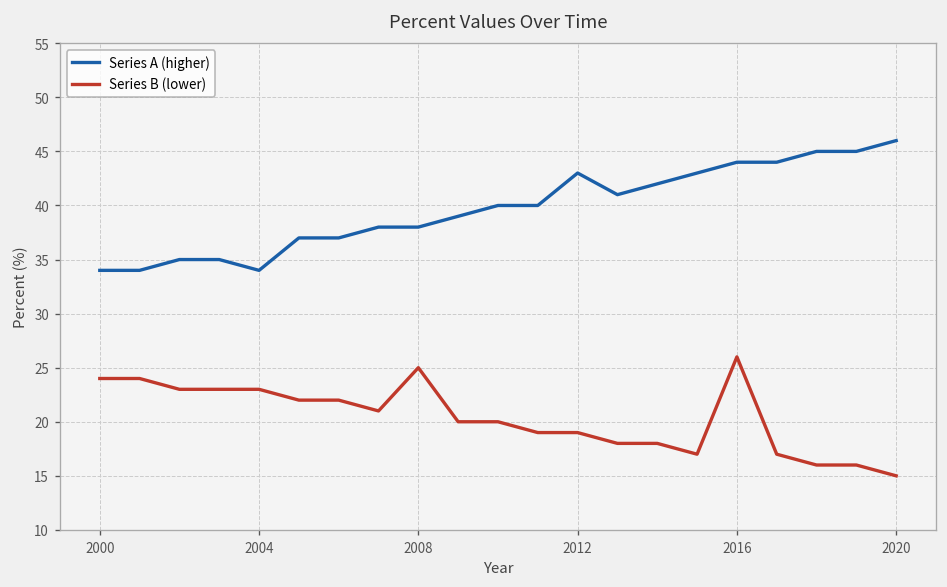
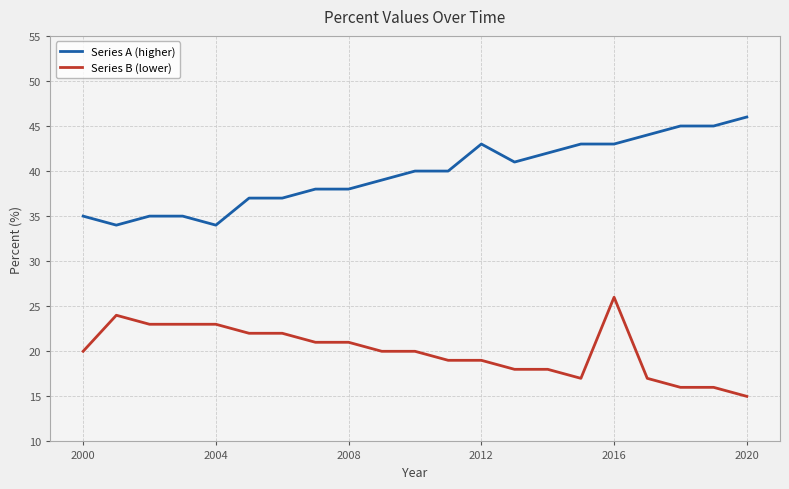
  {
    "Series A (higher)": {
-     "2000": 34,
+     "2000": 35,
      "2004": 34,
      "2008": 38,
      "2012": 43,
-     "2016": 44,
+     "2016": 43,
      "2020": 46
    },
    "Series B (lower)": {
-     "2000": 24,
+     "2000": 20,
      "2004": 23,
-     "2008": 25,
+     "2008": 21,
      "2012": 19,
      "2016": 26,
      "2020": 15
    }
  }
